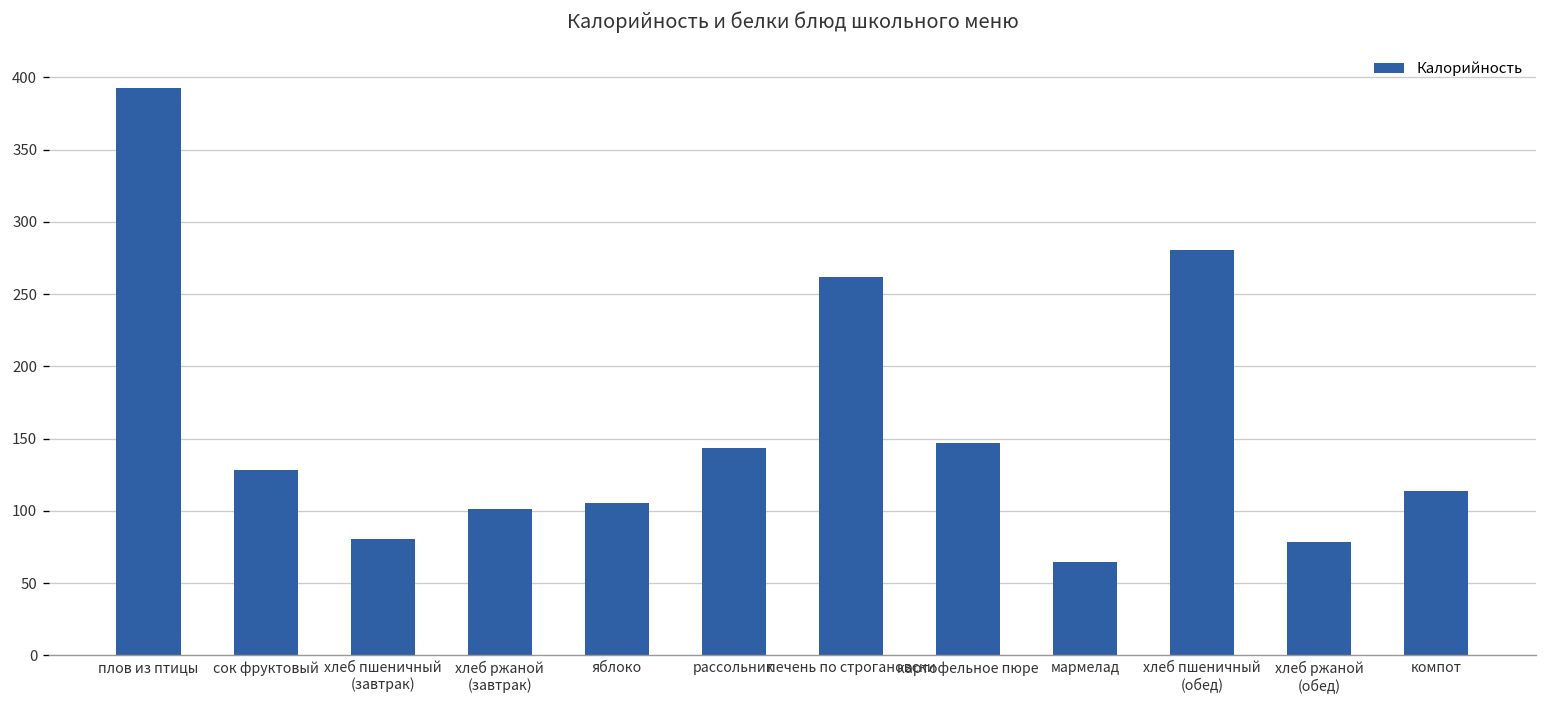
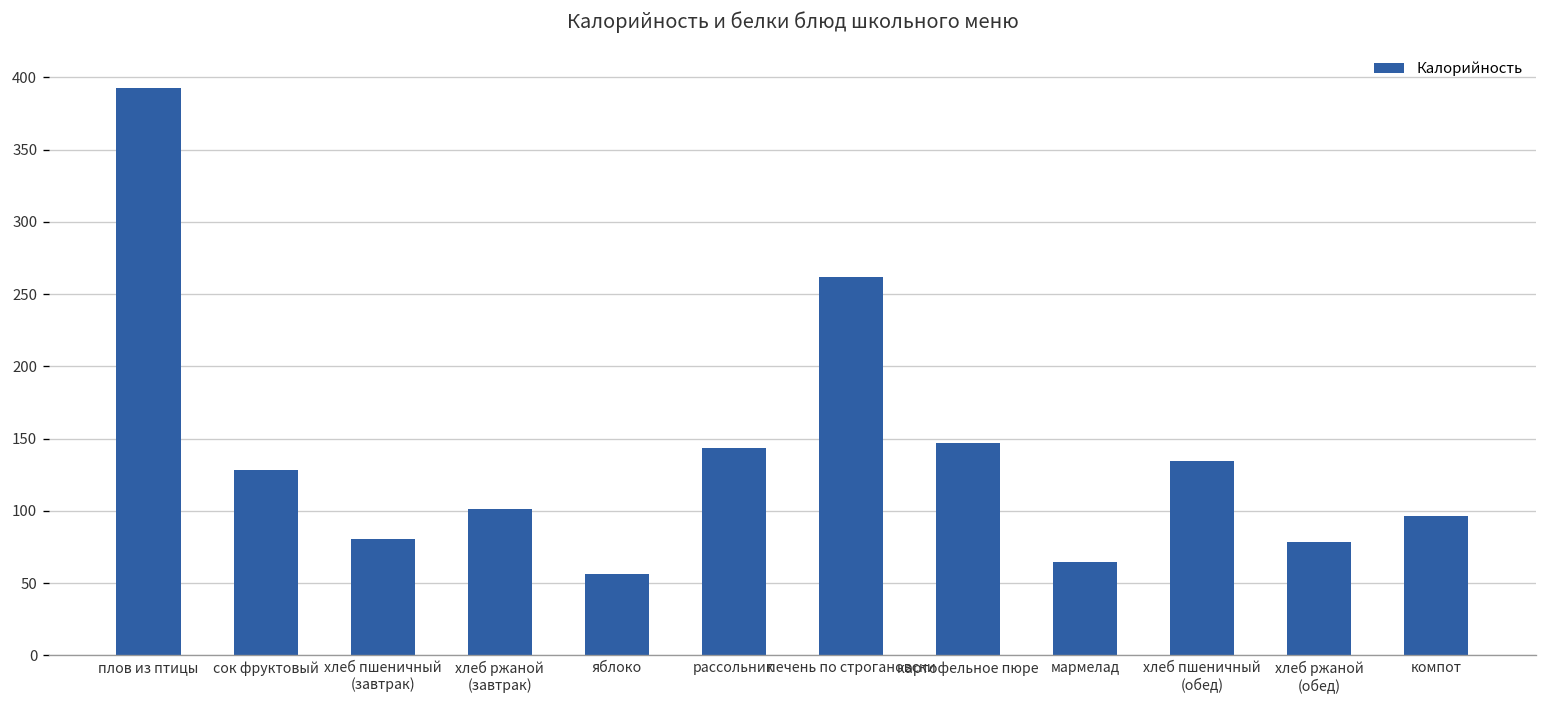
  {
    "плов из птицы": 393,
    "сок фруктовый": 129,
    "хлеб пшеничный (завтрак)": 81,
    "хлеб ржаной (завтрак)": 101,
-   "яблоко": 105,
+   "яблоко": 56,
    "рассольник": 144,
    "мармелад": 65,
-   "хлеб пшеничный (обед)": 281,
+   "хлеб пшеничный (обед)": 134,
    "хлеб ржаной (обед)": 78,
-   "компот": 114
+   "компот": 96
  }
